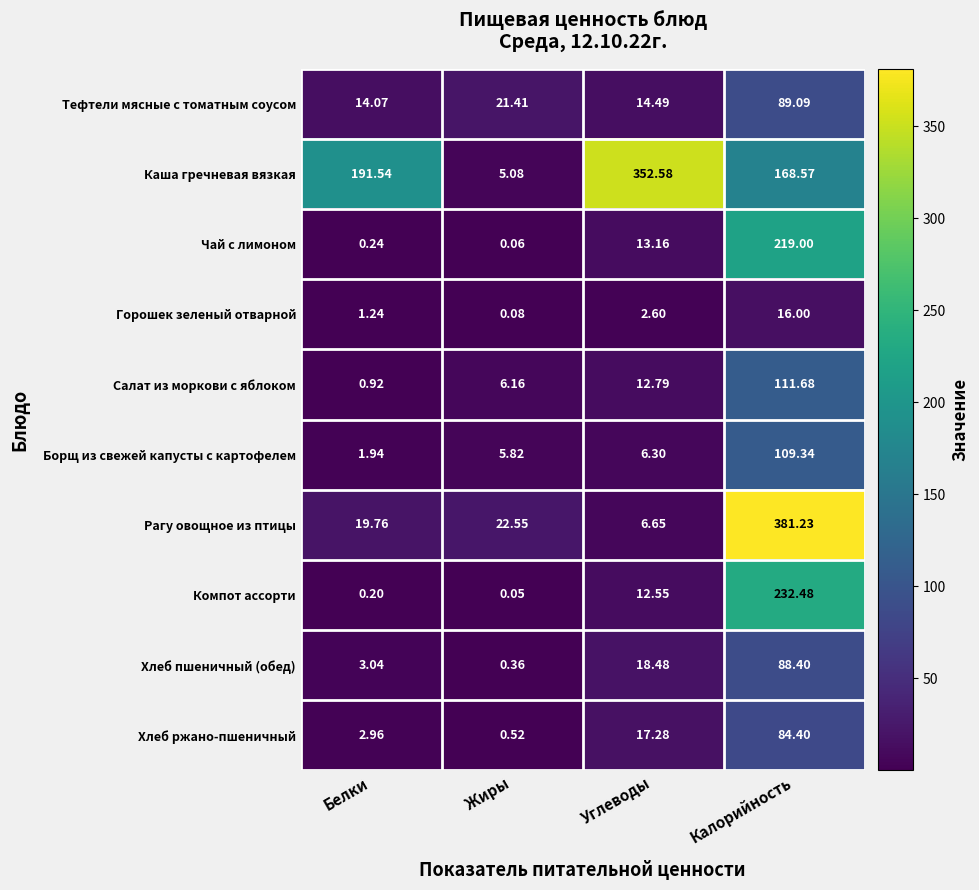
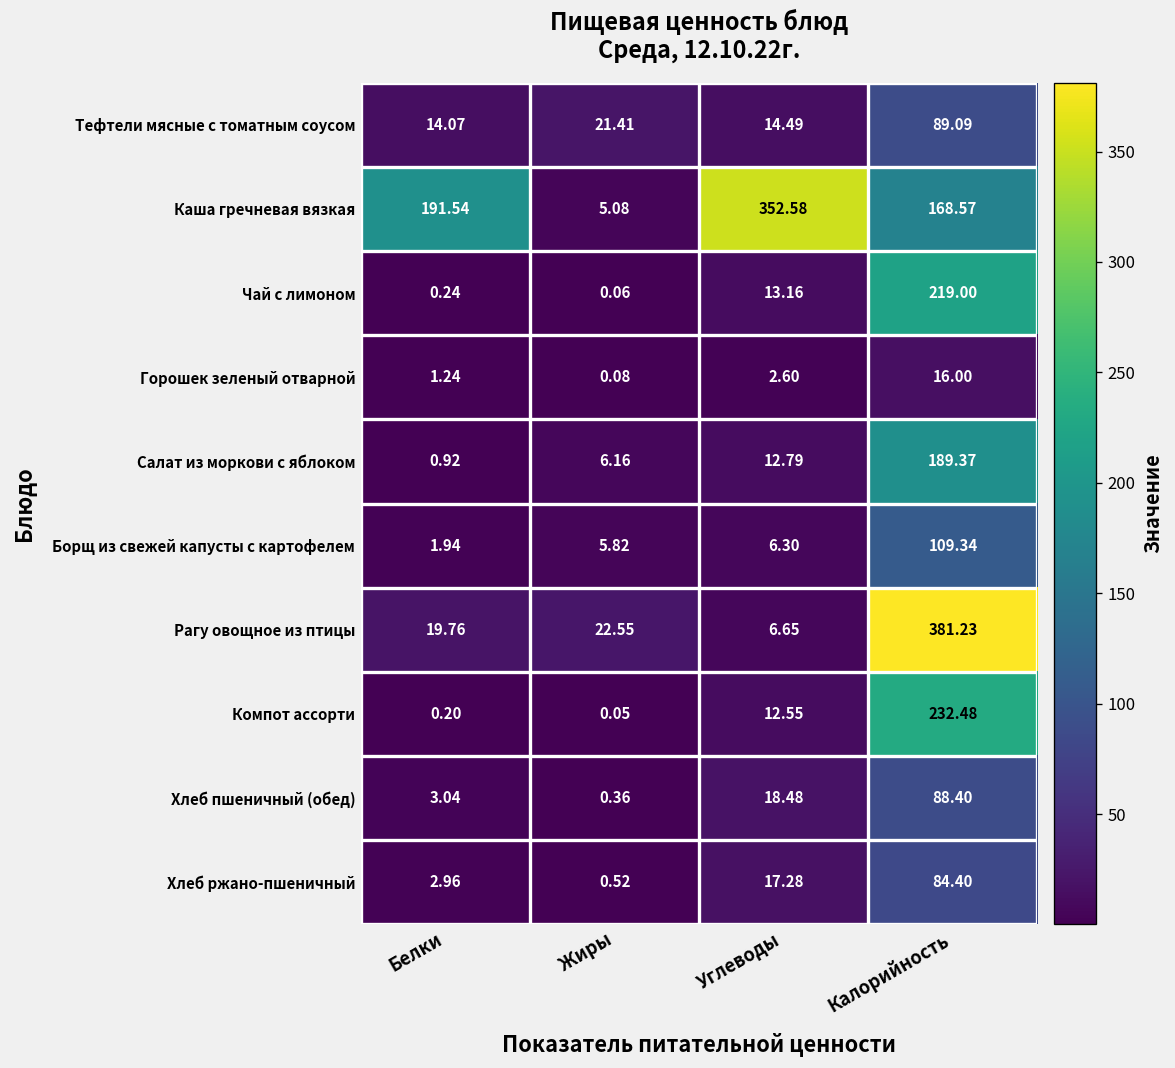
  {
    "Тефтели мясные с томатным соусом": {
      "Белки": 14.07,
      "Жиры": 21.41,
      "Углеводы": 14.49,
      "Калорийность": 89.09
    },
    "Каша гречневая вязкая": {
      "Белки": 191.54,
      "Жиры": 5.08,
      "Углеводы": 352.58,
      "Калорийность": 168.57
    },
    "Чай с лимоном": {
      "Белки": 0.24,
      "Жиры": 0.06,
      "Углеводы": 13.16,
      "Калорийность": 219.00
    },
    "Горошек зеленый отварной": {
      "Белки": 1.24,
      "Жиры": 0.08,
      "Углеводы": 2.60,
      "Калорийность": 16.00
    },
    "Салат из моркови с яблоком": {
      "Белки": 0.92,
      "Жиры": 6.16,
      "Углеводы": 12.79,
-     "Калорийность": 111.68
+     "Калорийность": 189.37
    },
    "Борщ из свежей капусты с картофелем": {
      "Белки": 1.94,
      "Жиры": 5.82,
      "Углеводы": 6.30,
      "Калорийность": 109.34
    },
    "Рагу овощное из птицы": {
      "Белки": 19.76,
      "Жиры": 22.55,
      "Углеводы": 6.65,
      "Калорийность": 381.23
    },
    "Компот ассорти": {
      "Белки": 0.20,
      "Жиры": 0.05,
      "Углеводы": 12.55,
      "Калорийность": 232.48
    },
    "Хлеб пшеничный (обед)": {
      "Белки": 3.04,
      "Жиры": 0.36,
      "Углеводы": 18.48,
      "Калорийность": 88.40
    },
    "Хлеб ржано-пшеничный": {
      "Белки": 2.96,
      "Жиры": 0.52,
      "Углеводы": 17.28,
      "Калорийность": 84.40
    }
  }
